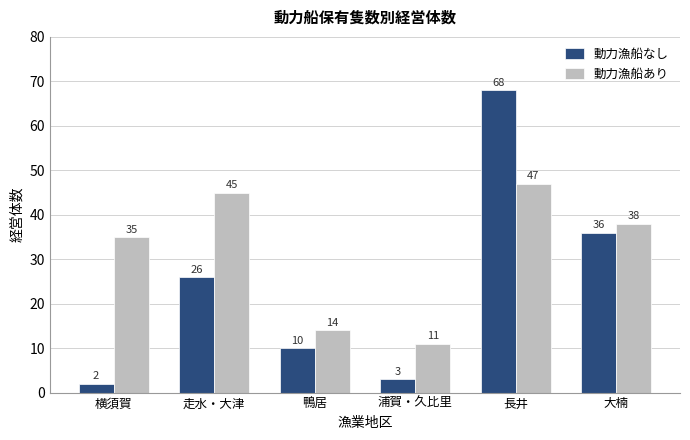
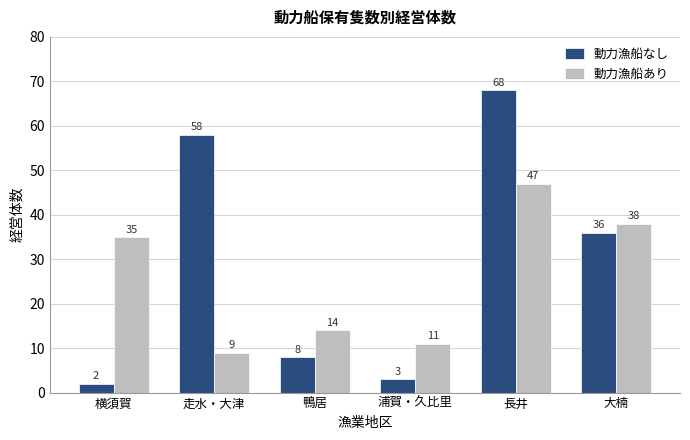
  {
    "動力漁船なし": {
      "横須賀": 2,
-     "走水・大津": 26,
-     "鴨居": 10,
+     "走水・大津": 58,
+     "鴨居": 8,
      "浦賀・久比里": 3,
      "長井": 68,
      "大楠": 36
    },
    "動力漁船あり": {
      "横須賀": 35,
-     "走水・大津": 45,
+     "走水・大津": 9,
      "鴨居": 14,
      "浦賀・久比里": 11,
      "長井": 47,
      "大楠": 38
    }
  }
